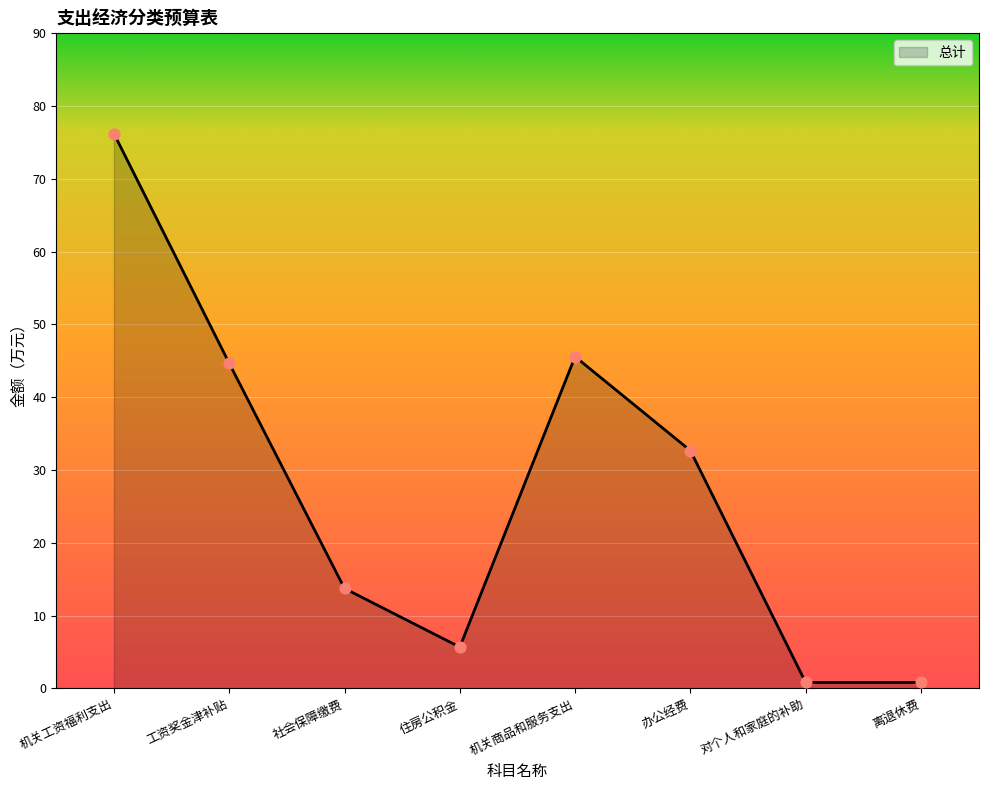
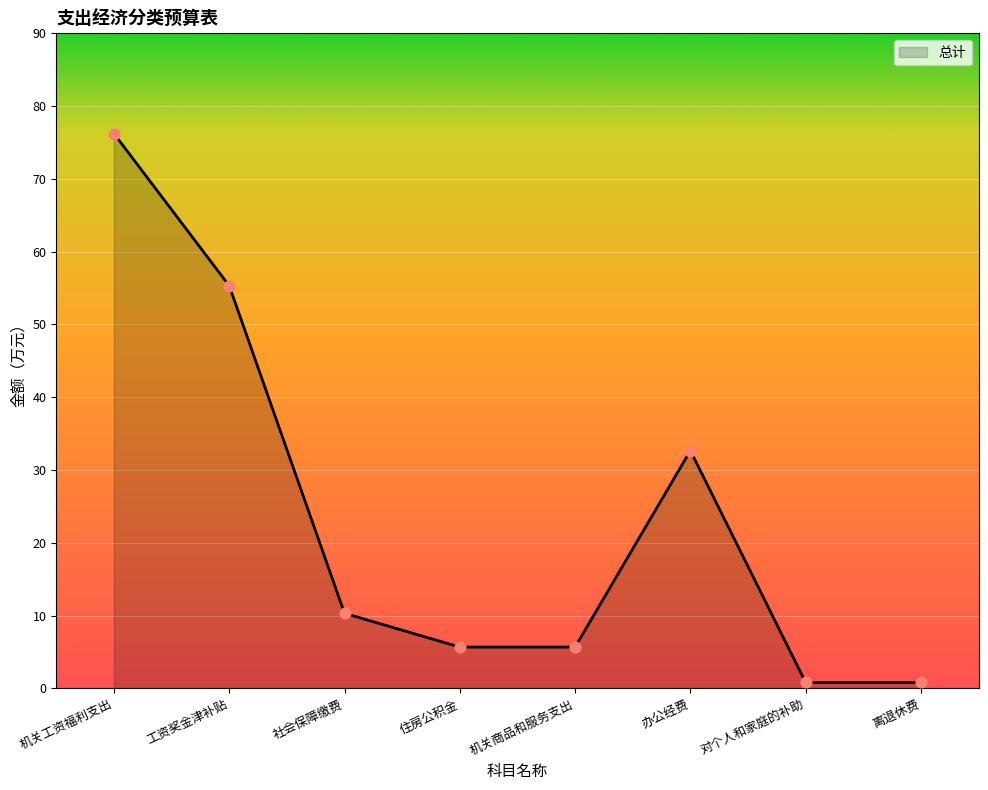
  {
    "机关工资福利支出": 76,
-   "工资奖金津补贴": 45,
-   "社会保障缴费": 14,
+   "工资奖金津补贴": 55,
+   "社会保障缴费": 10,
    "住房公积金": 6,
-   "机关商品和服务支出": 46,
+   "机关商品和服务支出": 6,
    "办公经费": 33,
    "对个人和家庭的补助": 1,
    "离退休费": 1
  }
